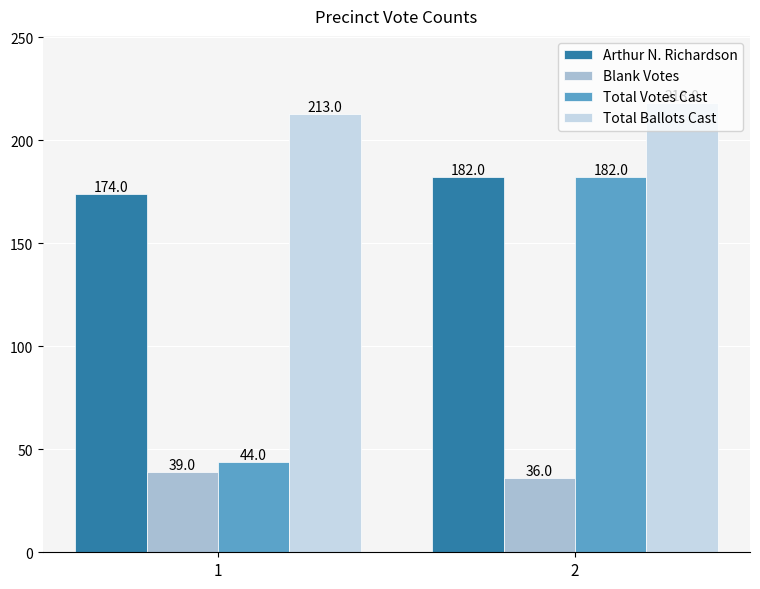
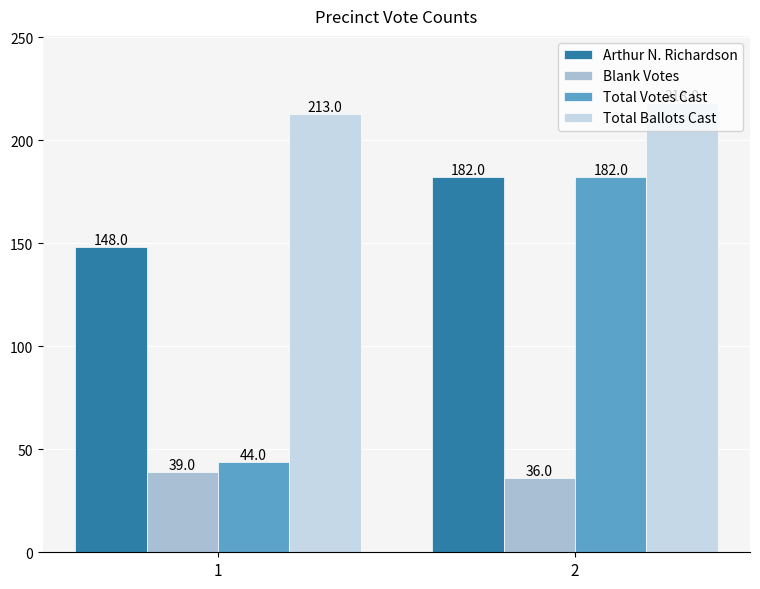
  {
    "Arthur N. Richardson": {
-     "1": 174.0,
+     "1": 148.0,
      "2": 182.0
    },
    "Total Votes Cast": {
      "1": 44.0,
      "2": 182.0
    }
  }
